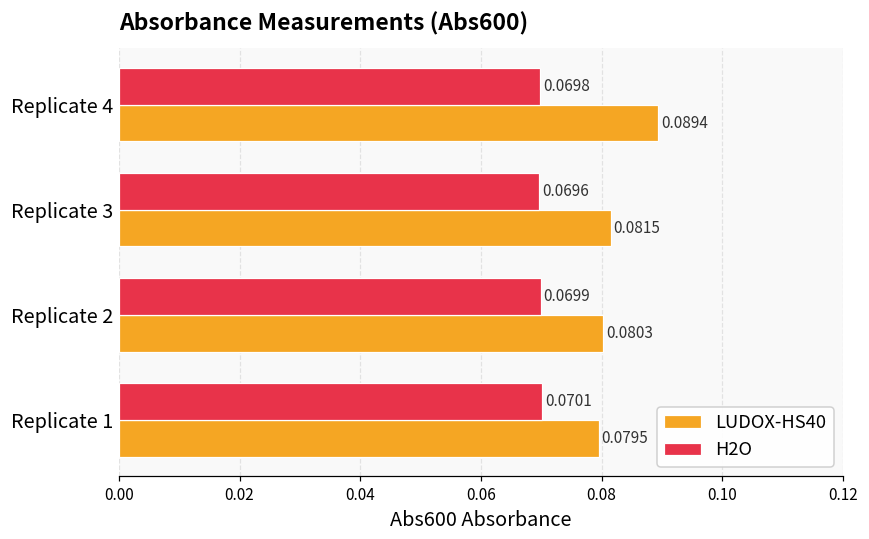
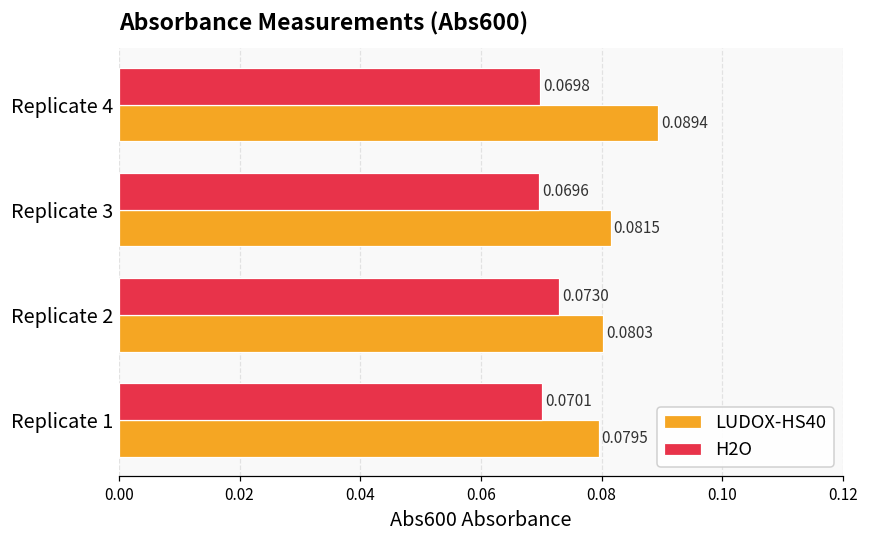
  {
    "LUDOX-HS40": {
      "Replicate 4": 0.0894,
      "Replicate 3": 0.0815,
      "Replicate 2": 0.0803,
      "Replicate 1": 0.0795
    },
    "H2O": {
      "Replicate 4": 0.0698,
      "Replicate 3": 0.0696,
-     "Replicate 2": 0.0699,
+     "Replicate 2": 0.0730,
      "Replicate 1": 0.0701
    }
  }
